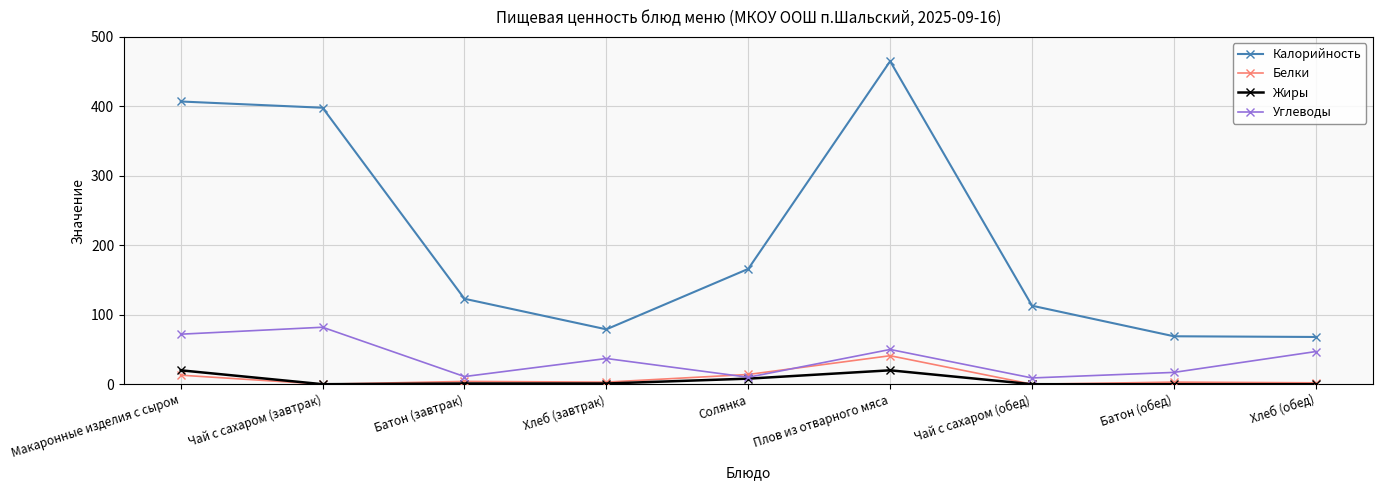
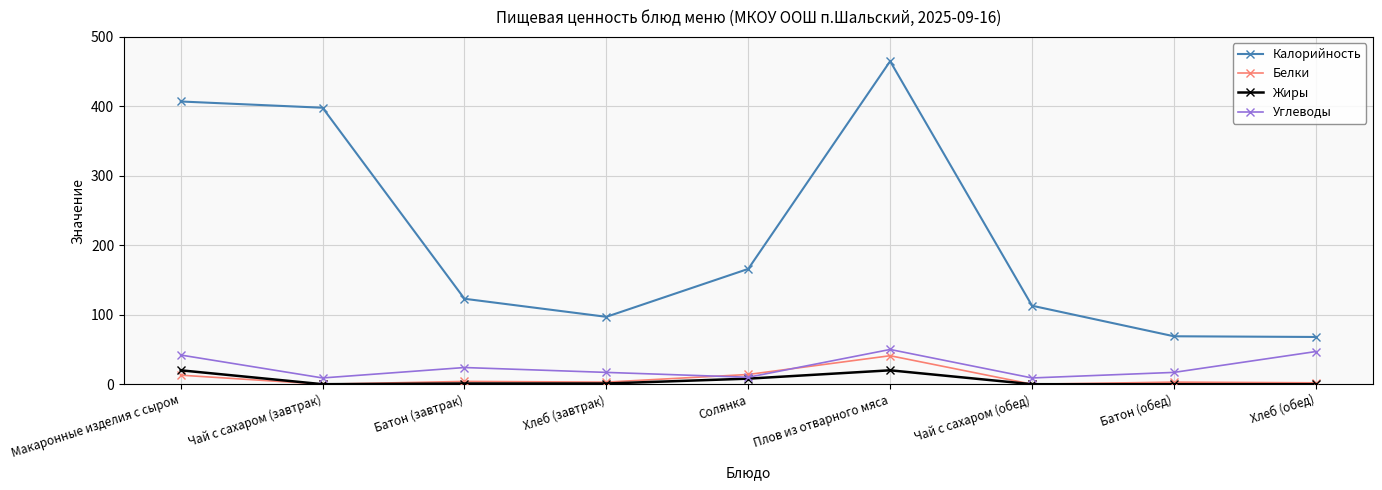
  {
    "Калорийность": {
      "Макаронные изделия с сыром": 410,
      "Чай с сахаром (завтрак)": 400,
      "Батон (завтрак)": 120,
-     "Хлеб (завтрак)": 80,
+     "Хлеб (завтрак)": 100,
      "Солянка": 170,
      "Плов из отварного мяса": 470,
      "Чай с сахаром (обед)": 110,
      "Батон (обед)": 70,
      "Хлеб (обед)": 70
    },
    "Белки": {
      "Макаронные изделия с сыром": 10,
      "Солянка": 10,
      "Плов из отварного мяса": 40
    },
    "Жиры": {
      "Макаронные изделия с сыром": 20,
      "Плов из отварного мяса": 20
    },
    "Углеводы": {
-     "Макаронные изделия с сыром": 70,
-     "Чай с сахаром (завтрак)": 80,
-     "Батон (завтрак)": 10,
-     "Хлеб (завтрак)": 40,
+     "Макаронные изделия с сыром": 40,
+     "Чай с сахаром (завтрак)": 10,
+     "Батон (завтрак)": 20,
+     "Хлеб (завтрак)": 20,
      "Плов из отварного мяса": 50,
      "Чай с сахаром (обед)": 10,
      "Батон (обед)": 20,
      "Хлеб (обед)": 50
    }
  }
